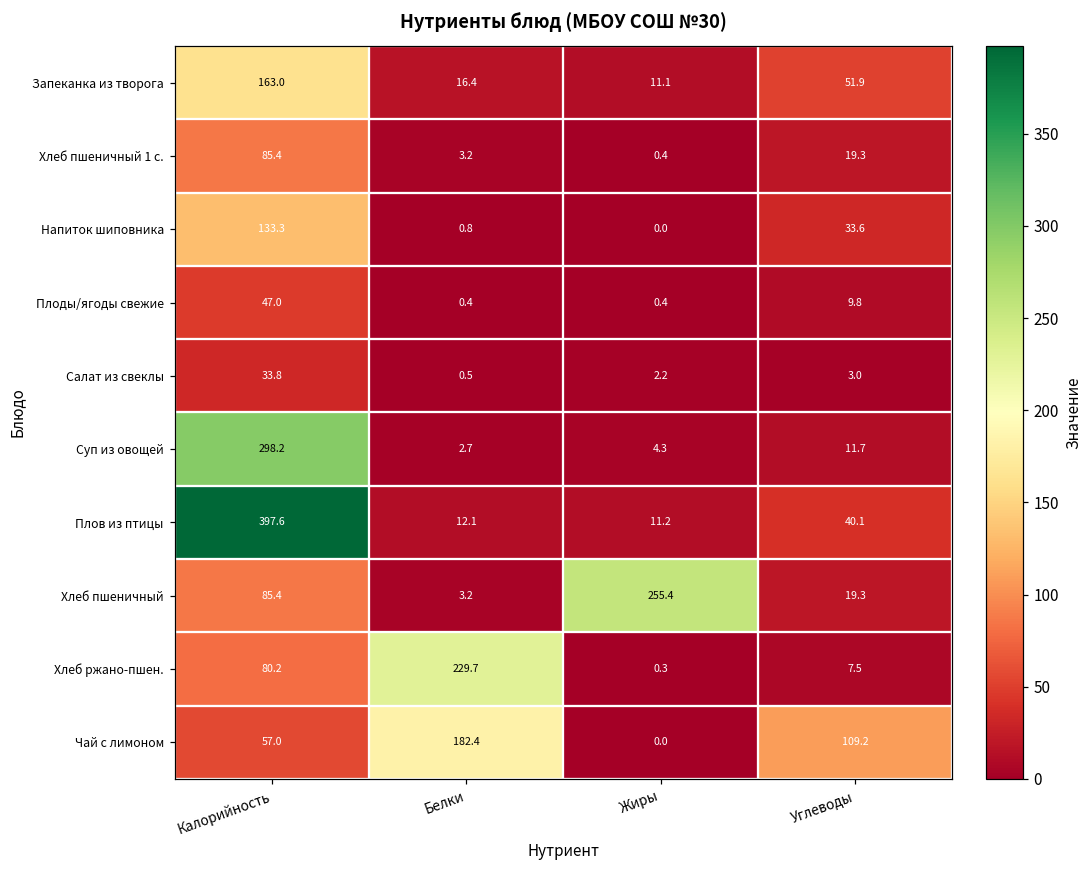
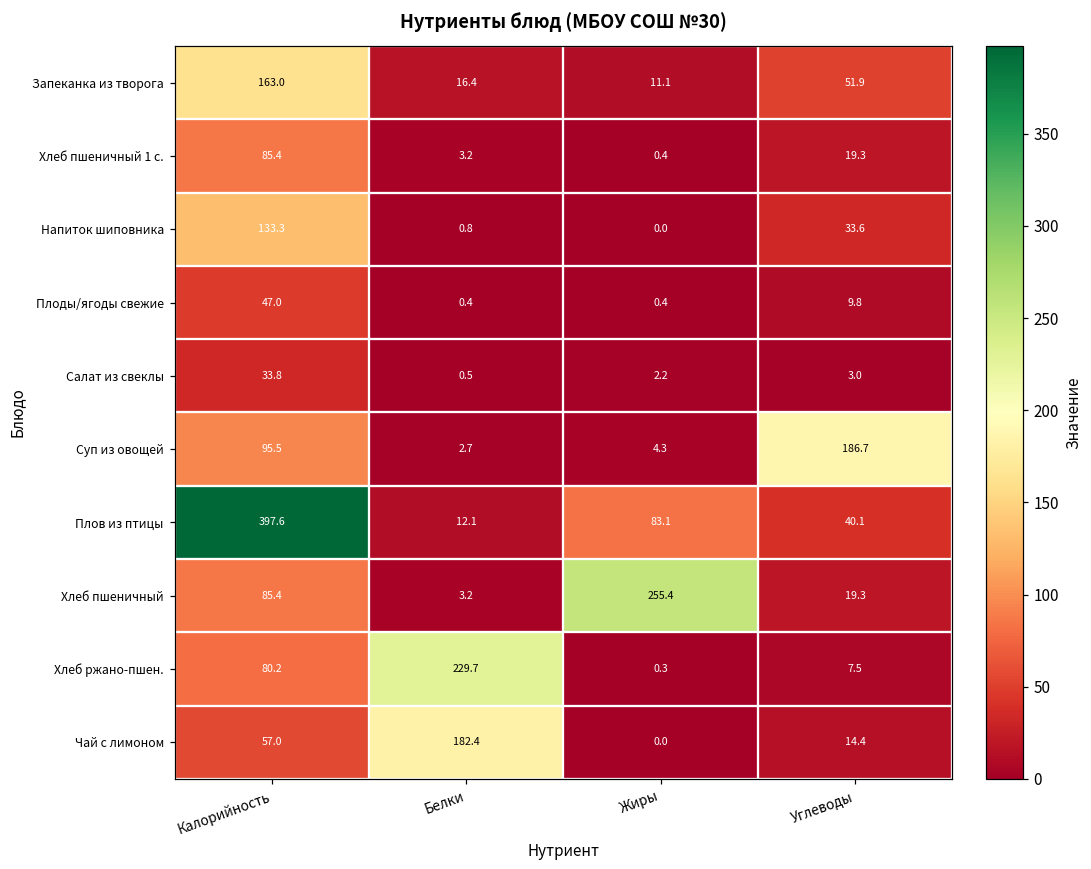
  {
    "Запеканка из творога": {
      "Калорийность": 163.0,
      "Белки": 16.4,
      "Жиры": 11.1,
      "Углеводы": 51.9
    },
    "Хлеб пшеничный 1 с.": {
      "Калорийность": 85.4,
      "Белки": 3.2,
      "Жиры": 0.4,
      "Углеводы": 19.3
    },
    "Напиток шиповника": {
      "Калорийность": 133.3,
      "Белки": 0.8,
      "Жиры": 0.0,
      "Углеводы": 33.6
    },
    "Плоды/ягоды свежие": {
      "Калорийность": 47.0,
      "Белки": 0.4,
      "Жиры": 0.4,
      "Углеводы": 9.8
    },
    "Салат из свеклы": {
      "Калорийность": 33.8,
      "Белки": 0.5,
      "Жиры": 2.2,
      "Углеводы": 3.0
    },
    "Суп из овощей": {
-     "Калорийность": 298.2,
+     "Калорийность": 95.5,
      "Белки": 2.7,
      "Жиры": 4.3,
-     "Углеводы": 11.7
+     "Углеводы": 186.7
    },
    "Плов из птицы": {
      "Калорийность": 397.6,
      "Белки": 12.1,
-     "Жиры": 11.2,
+     "Жиры": 83.1,
      "Углеводы": 40.1
    },
    "Хлеб пшеничный": {
      "Калорийность": 85.4,
      "Белки": 3.2,
      "Жиры": 255.4,
      "Углеводы": 19.3
    },
    "Хлеб ржано-пшен.": {
      "Калорийность": 80.2,
      "Белки": 229.7,
      "Жиры": 0.3,
      "Углеводы": 7.5
    },
    "Чай с лимоном": {
      "Калорийность": 57.0,
      "Белки": 182.4,
      "Жиры": 0.0,
-     "Углеводы": 109.2
+     "Углеводы": 14.4
    }
  }
